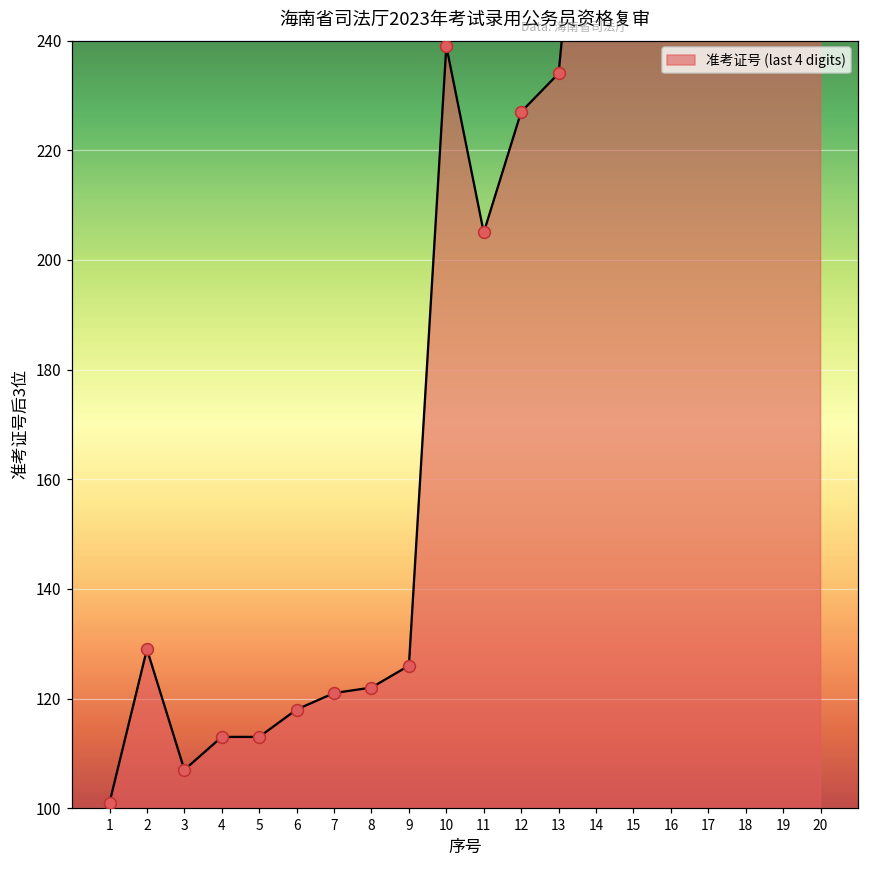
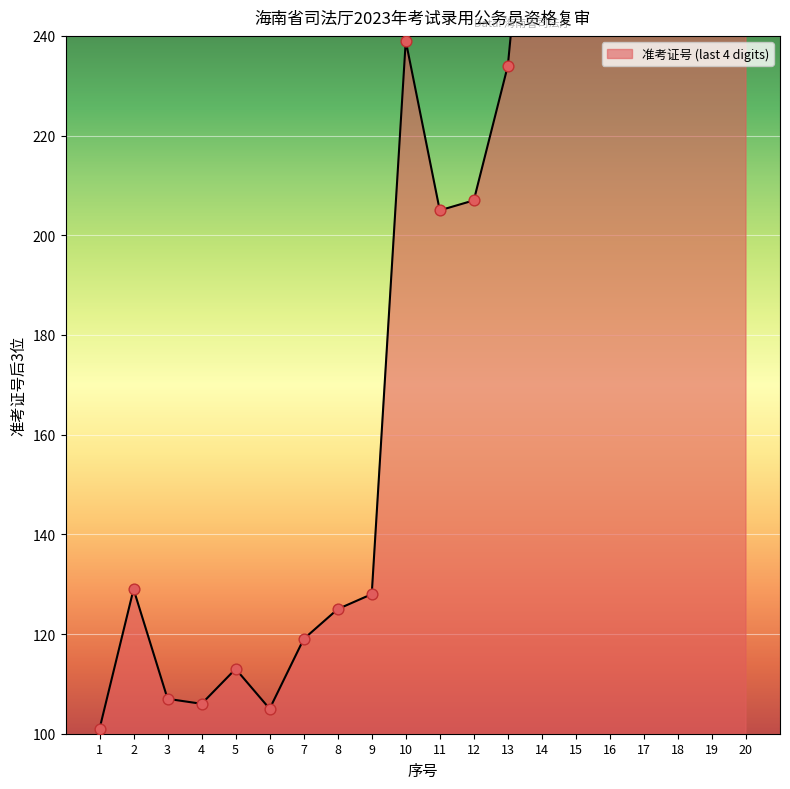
  {
    "1": 101,
    "2": 129,
    "3": 107,
-   "4": 113,
+   "4": 106,
    "5": 113,
-   "6": 118,
-   "7": 121,
-   "8": 122,
-   "9": 126,
+   "6": 105,
+   "7": 119,
+   "8": 125,
+   "9": 128,
    "10": 239,
    "11": 205,
-   "12": 227,
+   "12": 207,
    "13": 234
  }
